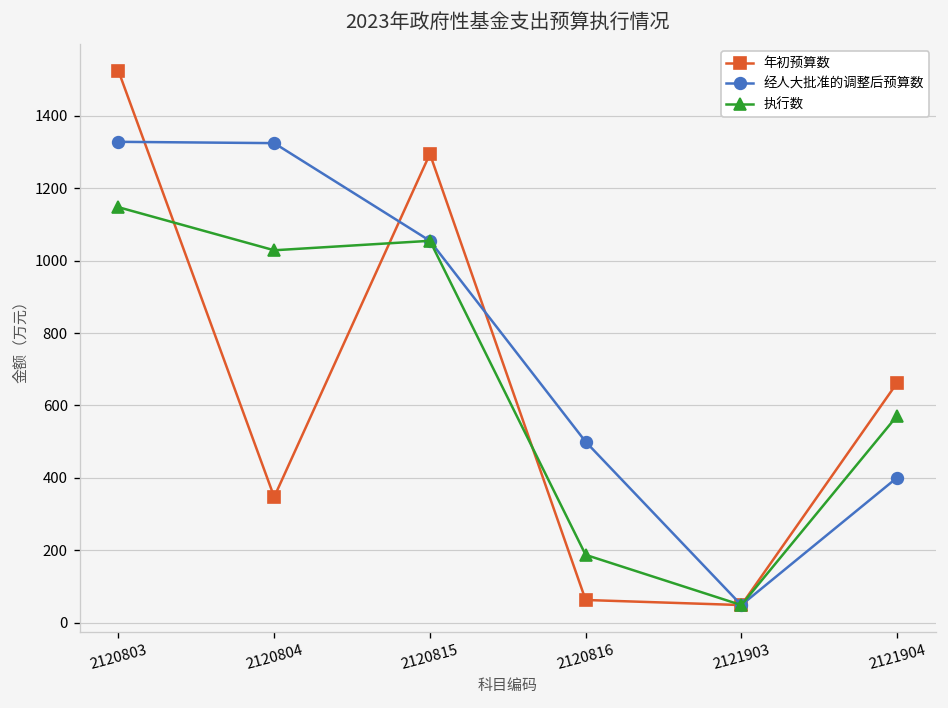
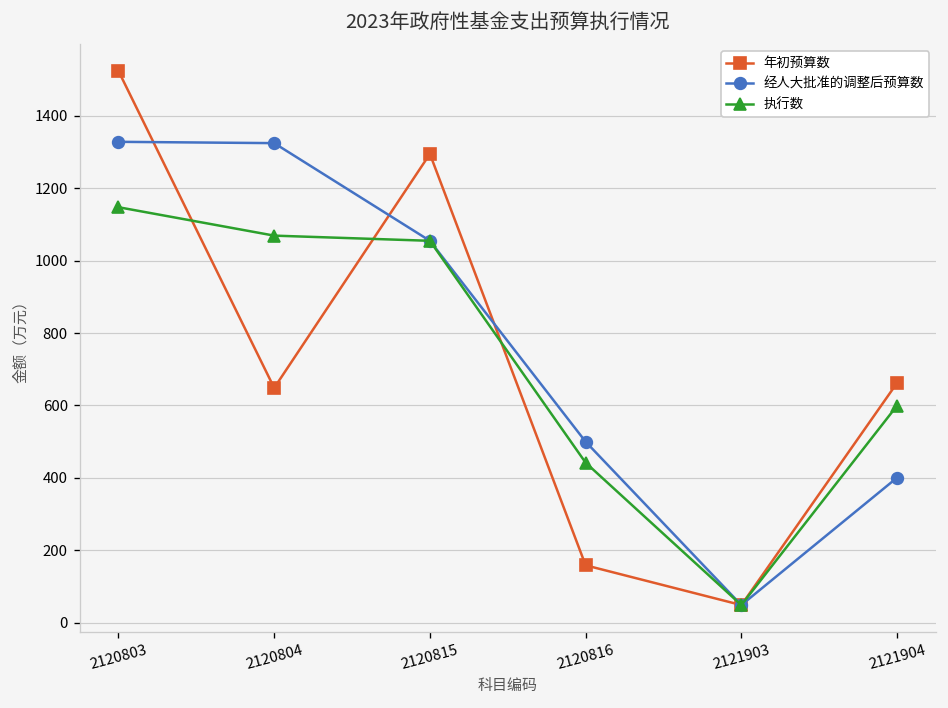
  {
    "年初预算数": {
      "2120803": 1520,
-     "2120804": 350,
+     "2120804": 650,
      "2120815": 1300,
-     "2120816": 60,
+     "2120816": 160,
      "2121904": 660
    },
    "经人大批准的调整后预算数": {
      "2120803": 1330,
      "2120804": 1320,
      "2120816": 500,
      "2121904": 400
    },
    "执行数": {
      "2120803": 1150,
-     "2120804": 1030,
-     "2120816": 190,
-     "2121904": 570
+     "2120804": 1070,
+     "2120816": 440,
+     "2121904": 600
    }
  }
